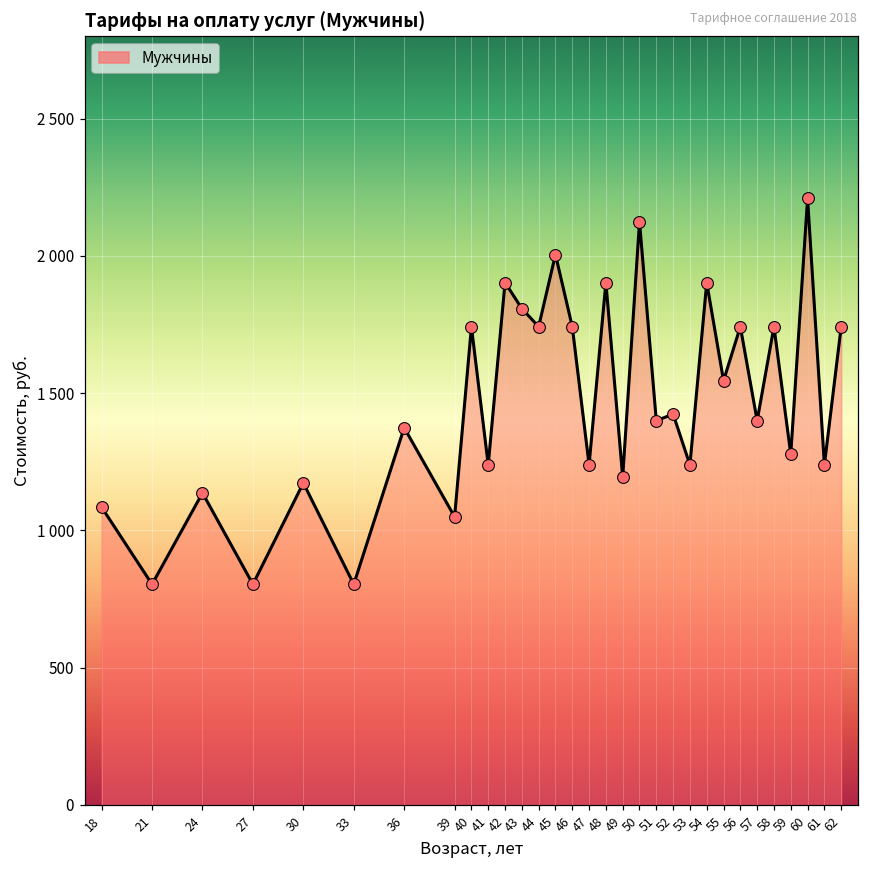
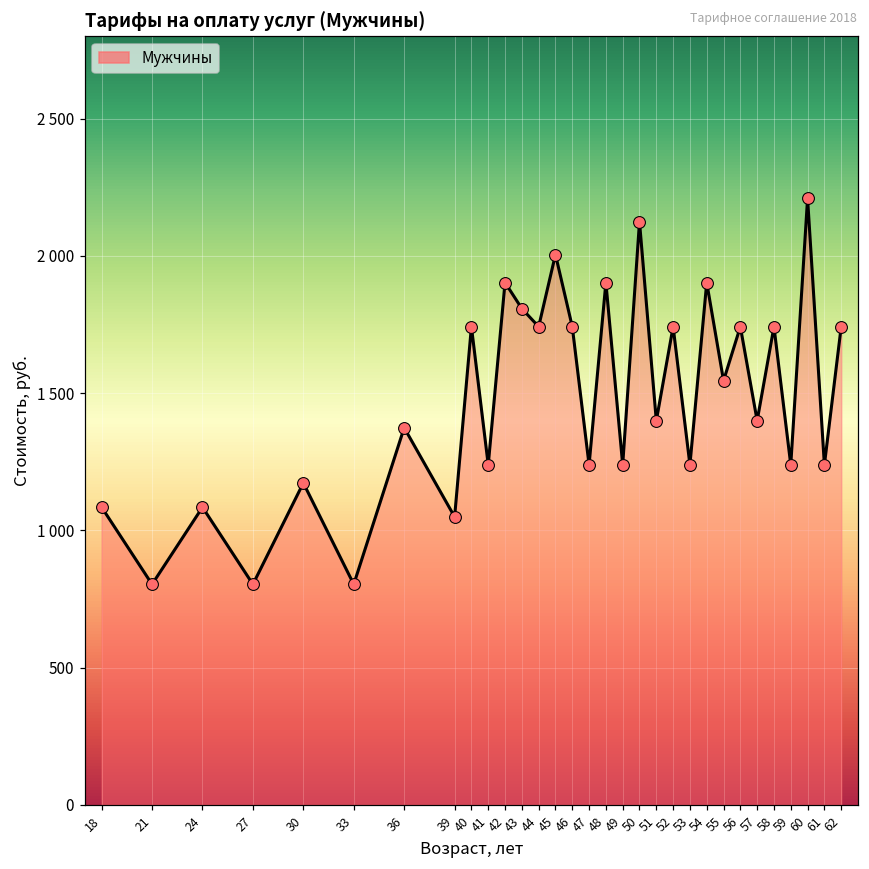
  {
    "18": 1080,
    "21": 800,
-   "24": 1140,
+   "24": 1080,
    "27": 800,
    "30": 1170,
    "33": 800,
    "36": 1370,
    "39": 1050,
    "40": 1740,
    "41": 1240,
    "42": 1900,
    "43": 1810,
    "44": 1740,
    "45": 2000,
    "46": 1740,
    "47": 1240,
    "48": 1900,
-   "49": 1190,
+   "49": 1240,
    "50": 2120,
    "51": 1400,
-   "52": 1420,
+   "52": 1740,
    "53": 1240,
    "54": 1900,
    "55": 1550,
    "56": 1740,
    "57": 1400,
    "58": 1740,
-   "59": 1280,
+   "59": 1240,
    "60": 2210,
    "61": 1240,
    "62": 1740
  }
